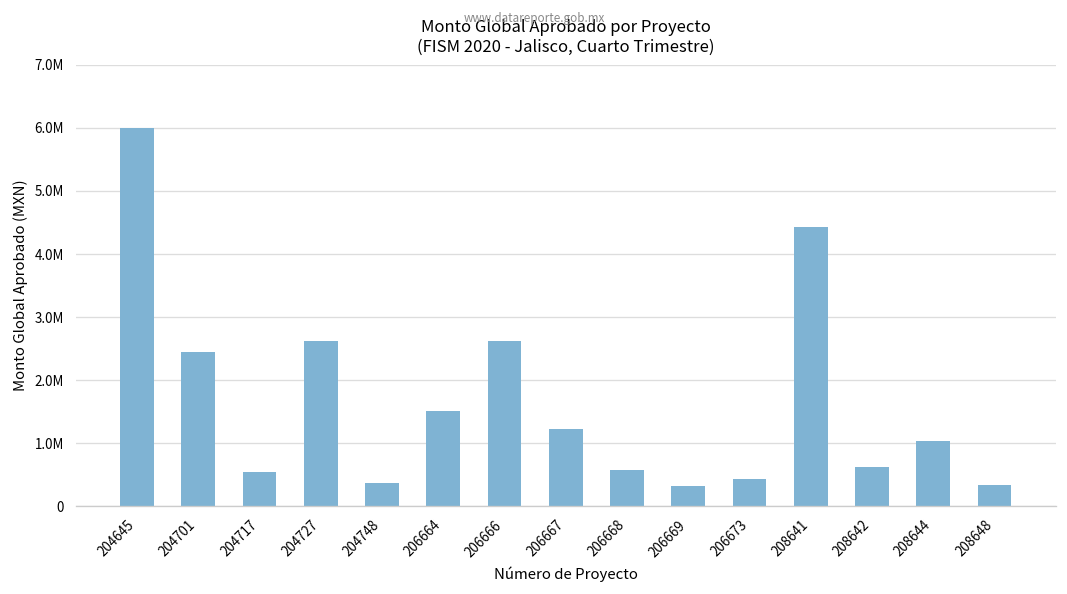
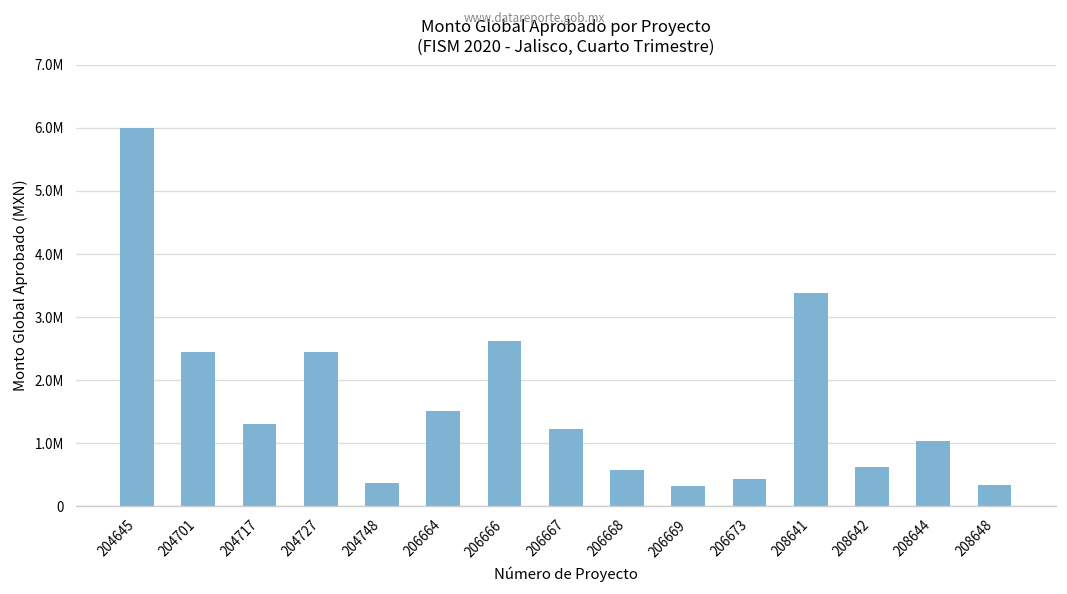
  {
    "204645": 6000000,
    "204701": 2400000,
-   "204717": 500000,
-   "204727": 2600000,
+   "204717": 1300000,
+   "204727": 2400000,
    "204748": 400000,
    "206664": 1500000,
    "206666": 2600000,
    "206667": 1200000,
    "206668": 600000,
    "206669": 300000,
    "206673": 400000,
-   "208641": 4400000,
+   "208641": 3400000,
    "208642": 600000,
    "208644": 1000000,
    "208648": 300000
  }
